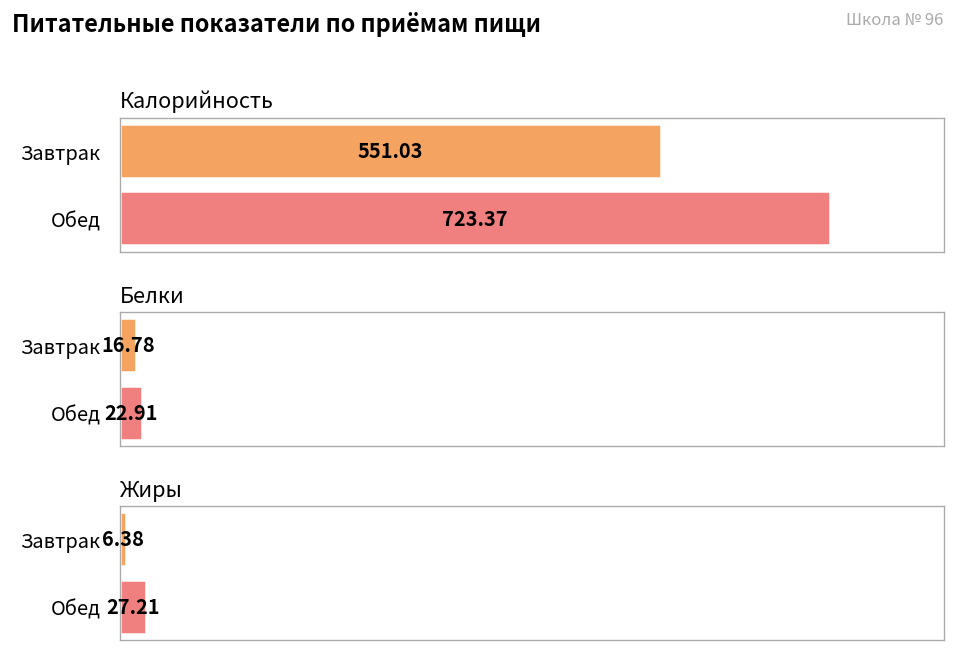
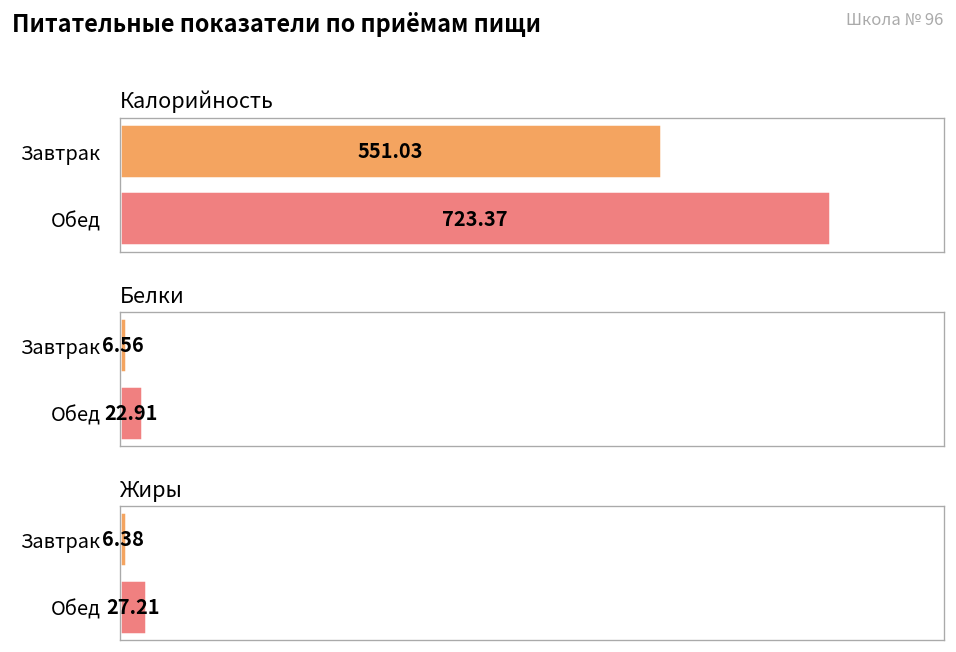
  {
    "Калорийность": {
      "Завтрак": 551.03,
      "Обед": 723.37
    },
    "Белки": {
-     "Завтрак": 16.78,
+     "Завтрак": 6.56,
      "Обед": 22.91
    },
    "Жиры": {
      "Завтрак": 6.38,
      "Обед": 27.21
    }
  }
